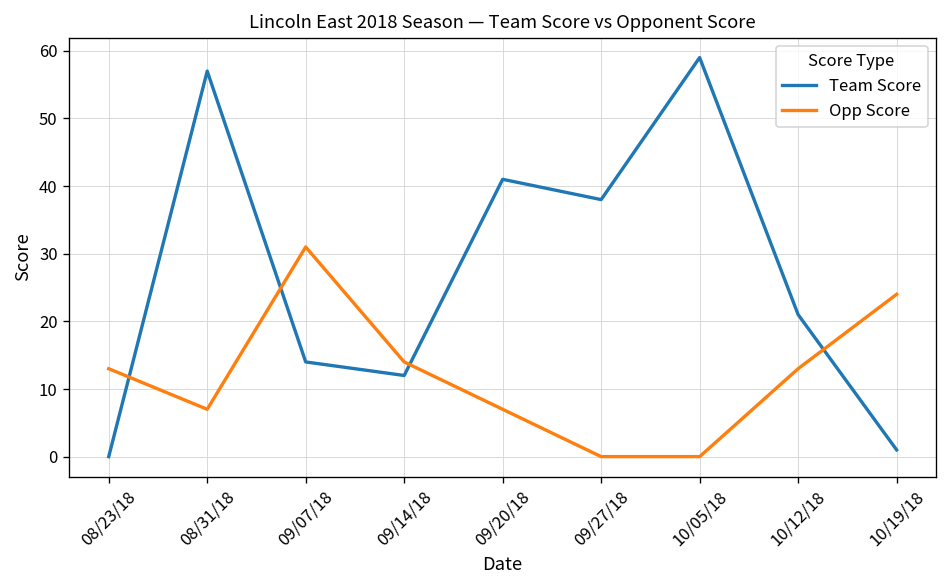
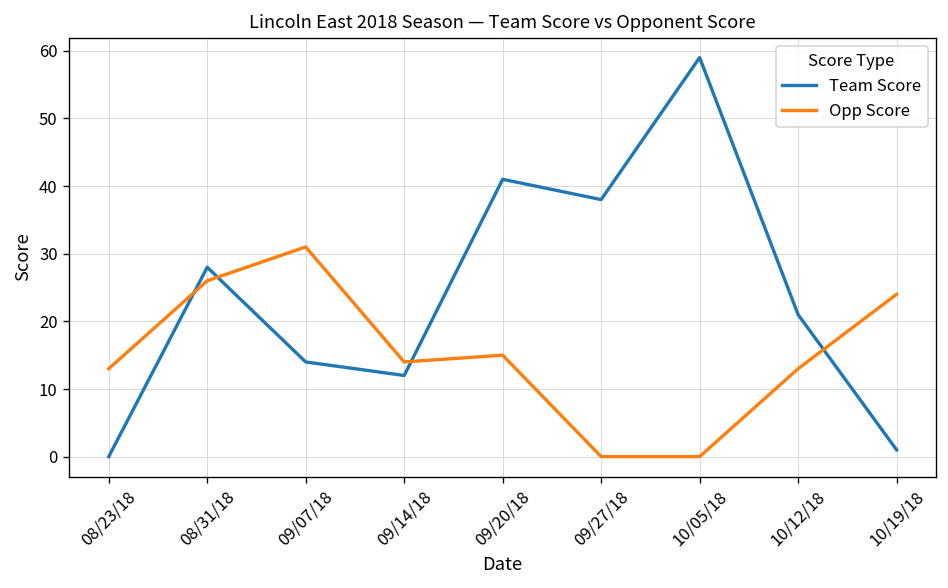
  {
    "Team Score": {
      "08/23/18": 0,
-     "08/31/18": 57,
+     "08/31/18": 28,
      "09/07/18": 14,
      "09/14/18": 12,
      "09/20/18": 41,
      "09/27/18": 38,
      "10/05/18": 59,
      "10/12/18": 21,
      "10/19/18": 1
    },
    "Opp Score": {
      "08/23/18": 13,
-     "08/31/18": 7,
+     "08/31/18": 26,
      "09/07/18": 31,
      "09/14/18": 14,
-     "09/20/18": 7,
+     "09/20/18": 15,
      "09/27/18": 0,
      "10/05/18": 0,
      "10/12/18": 13,
      "10/19/18": 24
    }
  }
